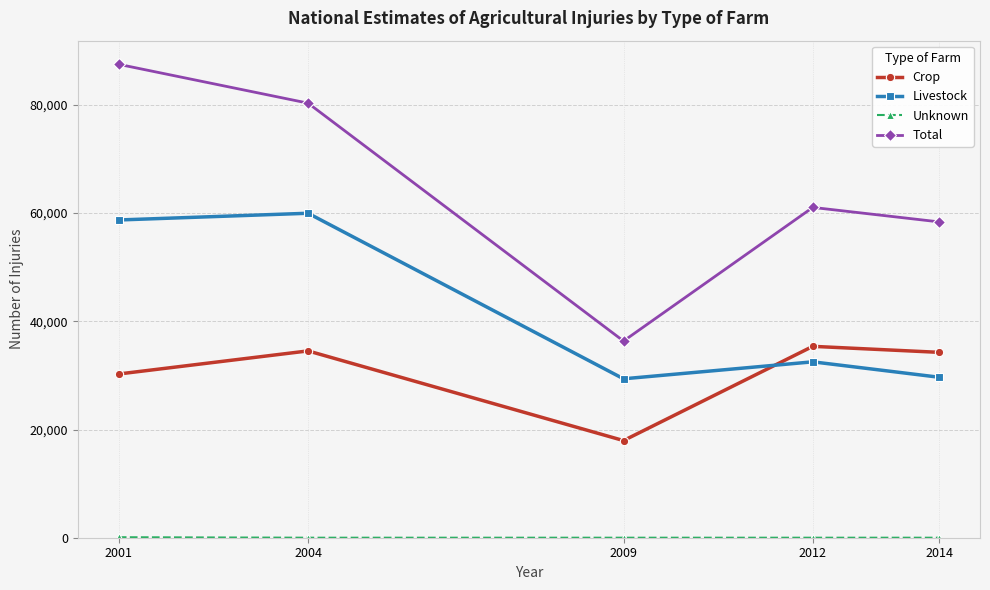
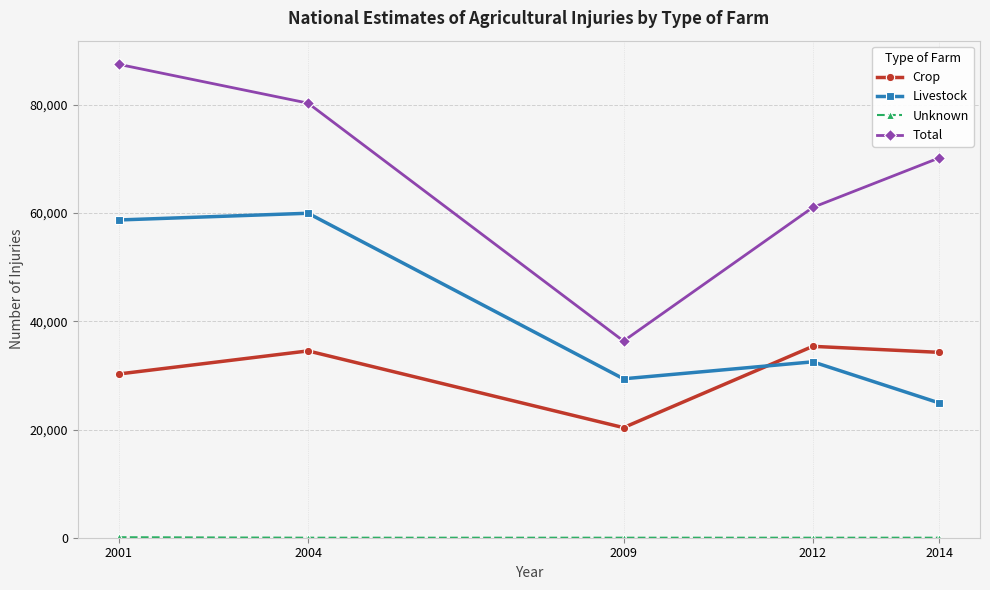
  {
    "Crop": {
      "2001": "30,000",
      "2004": "35,000",
-     "2009": "18,000",
+     "2009": "20,000",
      "2012": "35,000",
      "2014": "34,000"
    },
    "Livestock": {
      "2001": "59,000",
      "2004": "60,000",
      "2009": "29,000",
      "2012": "33,000",
-     "2014": "30,000"
+     "2014": "25,000"
    },
    "Unknown": {
      "2001": "0",
      "2004": "0",
      "2009": "0",
      "2012": "0",
      "2014": "0"
    },
    "Total": {
      "2001": "88,000",
      "2004": "80,000",
      "2009": "36,000",
      "2012": "61,000",
-     "2014": "58,000"
+     "2014": "70,000"
    }
  }
